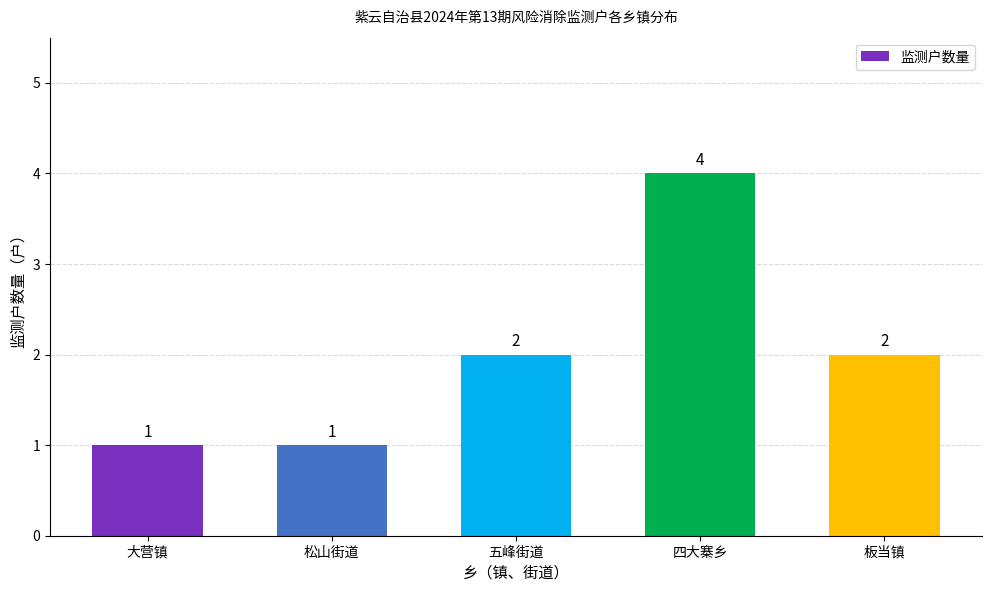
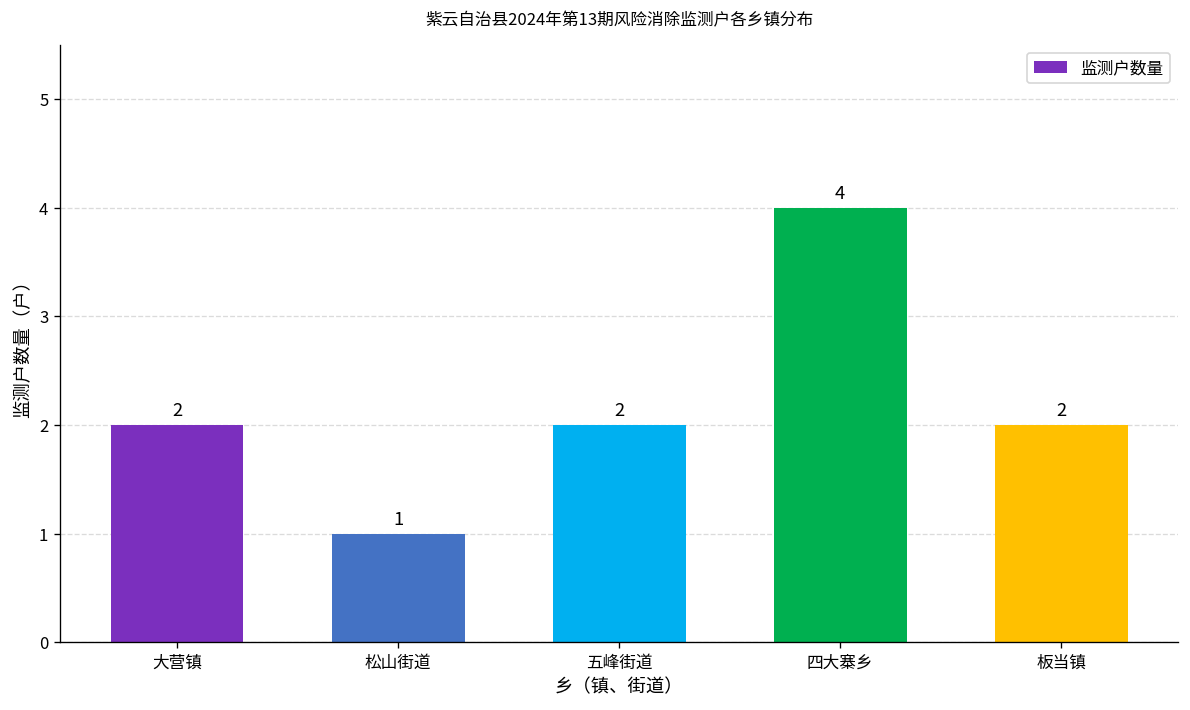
  {
-   "大营镇": 1,
+   "大营镇": 2,
    "松山街道": 1,
    "五峰街道": 2,
    "四大寨乡": 4,
    "板当镇": 2
  }
